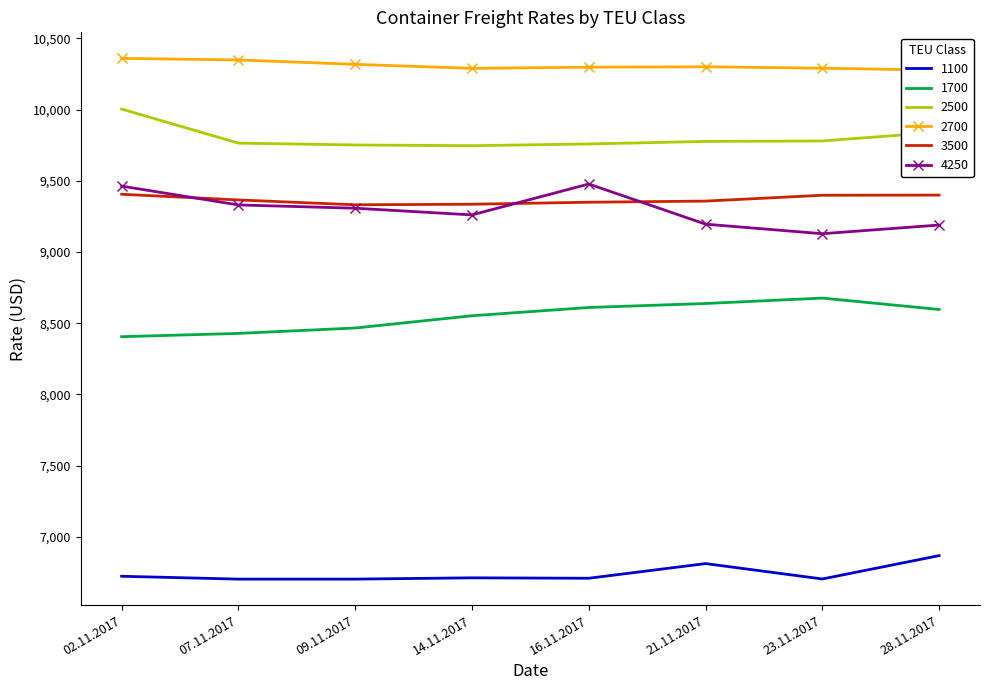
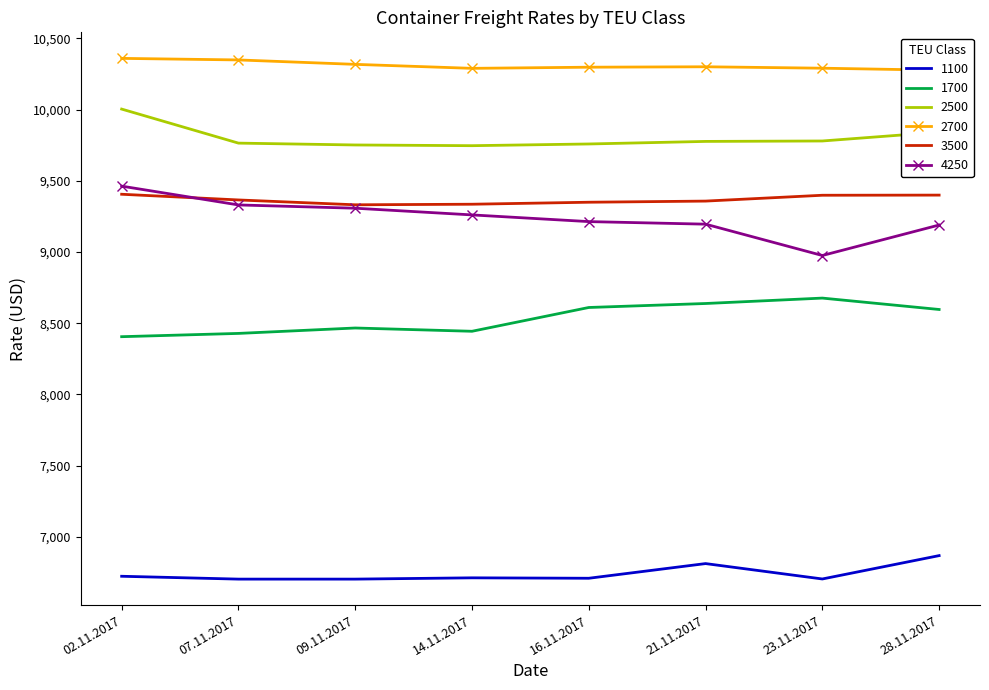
  {
    "1100": {
      "02.11.2017": "6,720",
      "07.11.2017": "6,700",
      "09.11.2017": "6,700",
      "14.11.2017": "6,710",
      "16.11.2017": "6,710",
      "21.11.2017": "6,810",
      "23.11.2017": "6,700",
      "28.11.2017": "6,870"
    },
    "1700": {
      "02.11.2017": "8,410",
      "07.11.2017": "8,430",
      "09.11.2017": "8,470",
-     "14.11.2017": "8,550",
+     "14.11.2017": "8,440",
      "16.11.2017": "8,610",
      "21.11.2017": "8,640",
      "23.11.2017": "8,680",
      "28.11.2017": "8,600"
    },
    "2500": {
      "02.11.2017": "10,000",
      "07.11.2017": "9,760",
      "09.11.2017": "9,750",
      "14.11.2017": "9,750",
      "16.11.2017": "9,760",
      "21.11.2017": "9,780",
      "23.11.2017": "9,780"
    },
    "2700": {
      "02.11.2017": "10,360",
      "07.11.2017": "10,350",
      "09.11.2017": "10,320",
      "14.11.2017": "10,290",
      "16.11.2017": "10,300",
      "21.11.2017": "10,300",
      "23.11.2017": "10,290"
    },
    "3500": {
      "02.11.2017": "9,410",
      "07.11.2017": "9,370",
      "09.11.2017": "9,330",
      "14.11.2017": "9,340",
      "16.11.2017": "9,350",
      "21.11.2017": "9,360",
      "23.11.2017": "9,400",
      "28.11.2017": "9,400"
    },
    "4250": {
      "02.11.2017": "9,460",
      "07.11.2017": "9,330",
      "09.11.2017": "9,310",
      "14.11.2017": "9,260",
-     "16.11.2017": "9,480",
+     "16.11.2017": "9,210",
      "21.11.2017": "9,200",
-     "23.11.2017": "9,130",
+     "23.11.2017": "8,980",
      "28.11.2017": "9,190"
    }
  }
